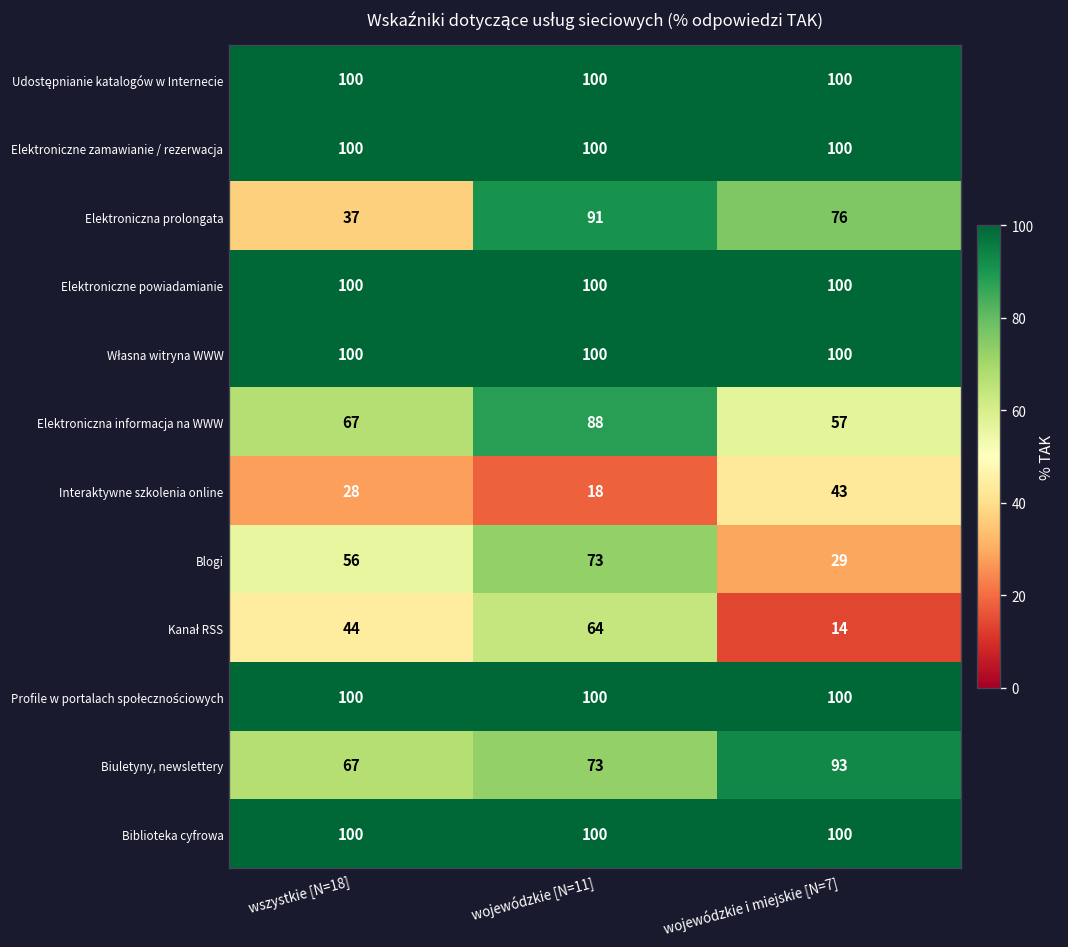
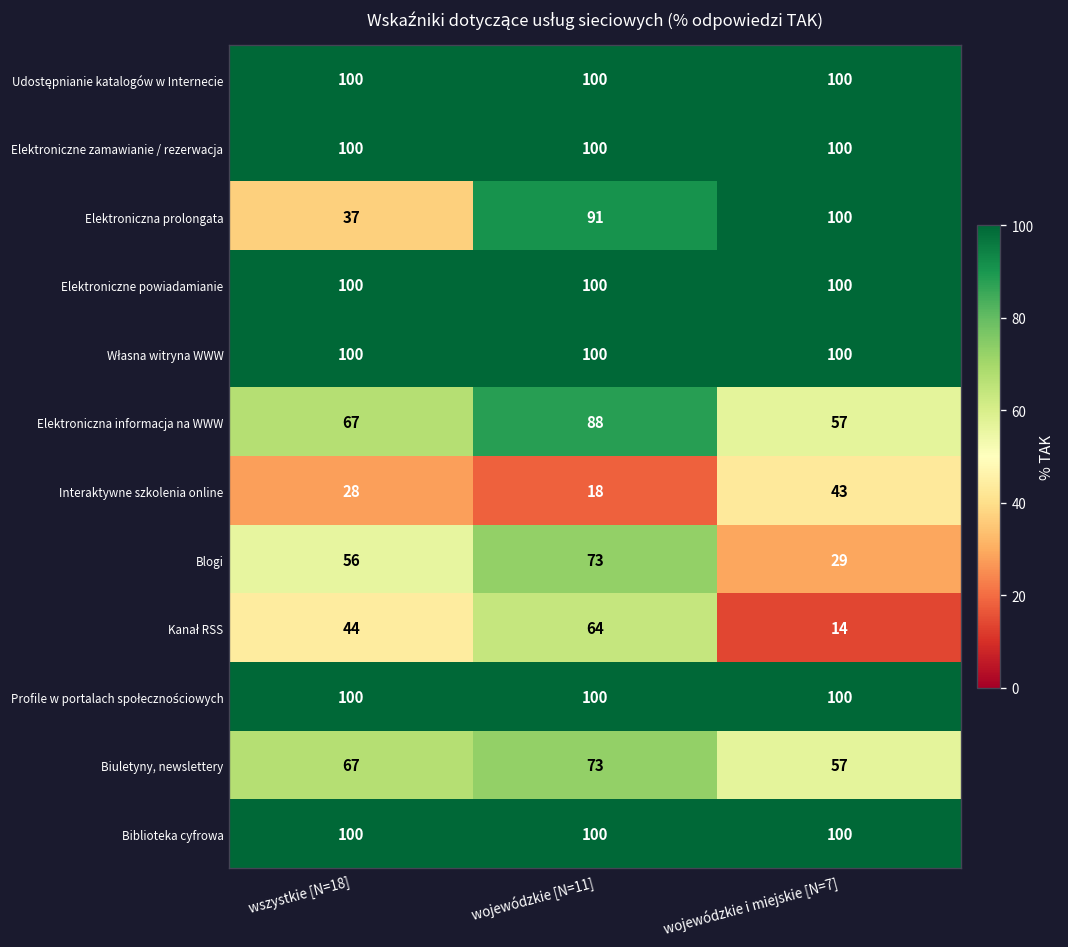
  {
    "Udostępnianie katalogów w Internecie": {
      "wszystkie [N=18]": 100,
      "wojewódzkie [N=11]": 100,
      "wojewódzkie i miejskie [N=7]": 100
    },
    "Elektroniczne zamawianie / rezerwacja": {
      "wszystkie [N=18]": 100,
      "wojewódzkie [N=11]": 100,
      "wojewódzkie i miejskie [N=7]": 100
    },
    "Elektroniczna prolongata": {
      "wszystkie [N=18]": 37,
      "wojewódzkie [N=11]": 91,
-     "wojewódzkie i miejskie [N=7]": 76
+     "wojewódzkie i miejskie [N=7]": 100
    },
    "Elektroniczne powiadamianie": {
      "wszystkie [N=18]": 100,
      "wojewódzkie [N=11]": 100,
      "wojewódzkie i miejskie [N=7]": 100
    },
    "Własna witryna WWW": {
      "wszystkie [N=18]": 100,
      "wojewódzkie [N=11]": 100,
      "wojewódzkie i miejskie [N=7]": 100
    },
    "Elektroniczna informacja na WWW": {
      "wszystkie [N=18]": 67,
      "wojewódzkie [N=11]": 88,
      "wojewódzkie i miejskie [N=7]": 57
    },
    "Interaktywne szkolenia online": {
      "wszystkie [N=18]": 28,
      "wojewódzkie [N=11]": 18,
      "wojewódzkie i miejskie [N=7]": 43
    },
    "Blogi": {
      "wszystkie [N=18]": 56,
      "wojewódzkie [N=11]": 73,
      "wojewódzkie i miejskie [N=7]": 29
    },
    "Kanał RSS": {
      "wszystkie [N=18]": 44,
      "wojewódzkie [N=11]": 64,
      "wojewódzkie i miejskie [N=7]": 14
    },
    "Profile w portalach społecznościowych": {
      "wszystkie [N=18]": 100,
      "wojewódzkie [N=11]": 100,
      "wojewódzkie i miejskie [N=7]": 100
    },
    "Biuletyny, newslettery": {
      "wszystkie [N=18]": 67,
      "wojewódzkie [N=11]": 73,
-     "wojewódzkie i miejskie [N=7]": 93
+     "wojewódzkie i miejskie [N=7]": 57
    },
    "Biblioteka cyfrowa": {
      "wszystkie [N=18]": 100,
      "wojewódzkie [N=11]": 100,
      "wojewódzkie i miejskie [N=7]": 100
    }
  }
